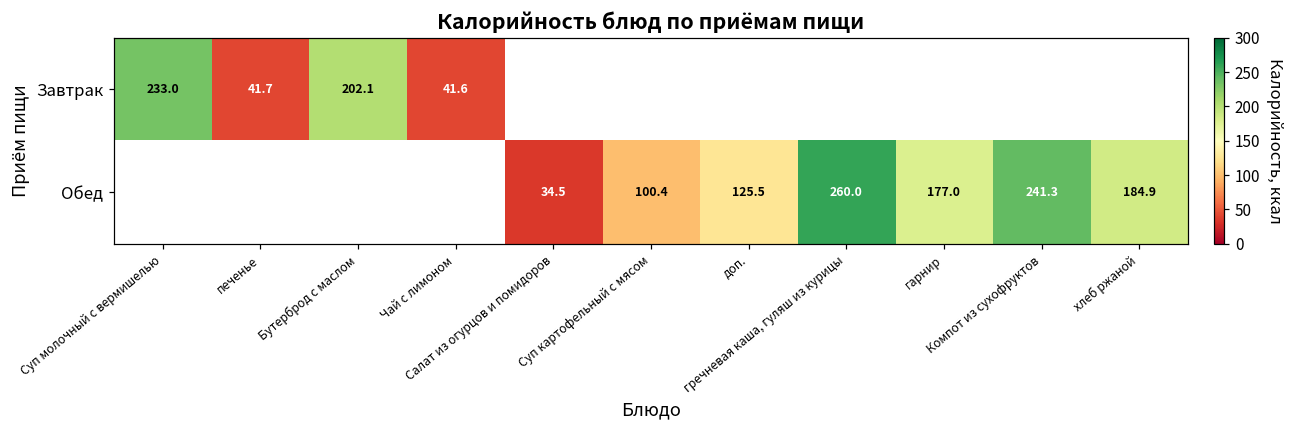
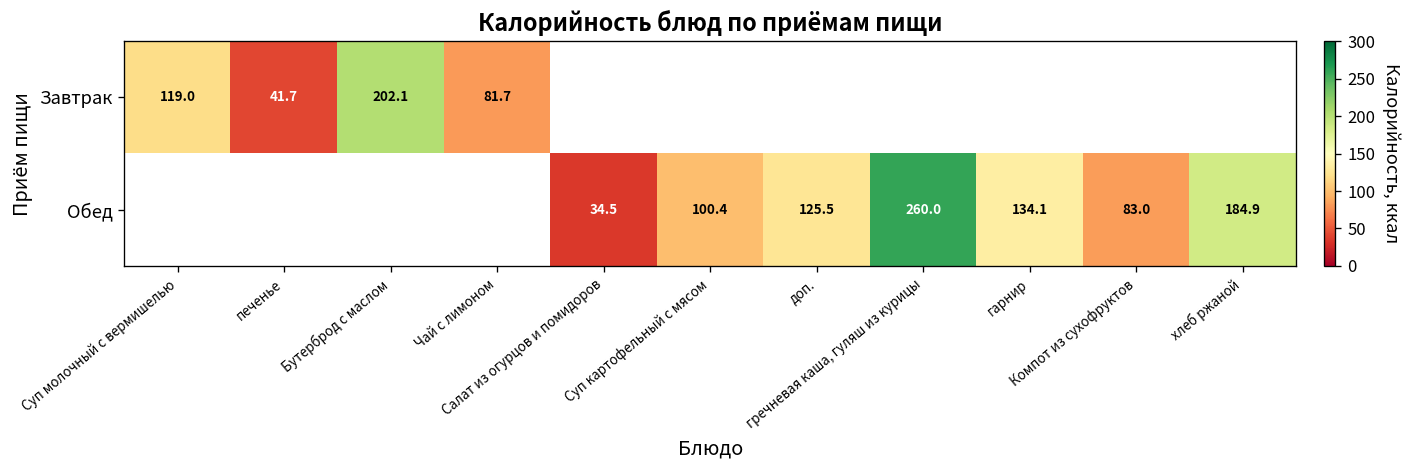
  {
    "Завтрак": {
-     "Суп молочный с вермишелью": 233.0,
+     "Суп молочный с вермишелью": 119.0,
      "печенье": 41.7,
      "Бутерброд с маслом": 202.1,
-     "Чай с лимоном": 41.6
+     "Чай с лимоном": 81.7
    },
    "Обед": {
      "Салат из огурцов и помидоров": 34.5,
      "Суп картофельный с мясом": 100.4,
      "доп.": 125.5,
      "гречневая каша, гуляш из курицы": 260.0,
-     "гарнир": 177.0,
-     "Компот из сухофруктов": 241.3,
+     "гарнир": 134.1,
+     "Компот из сухофруктов": 83.0,
      "хлеб ржаной": 184.9
    }
  }
